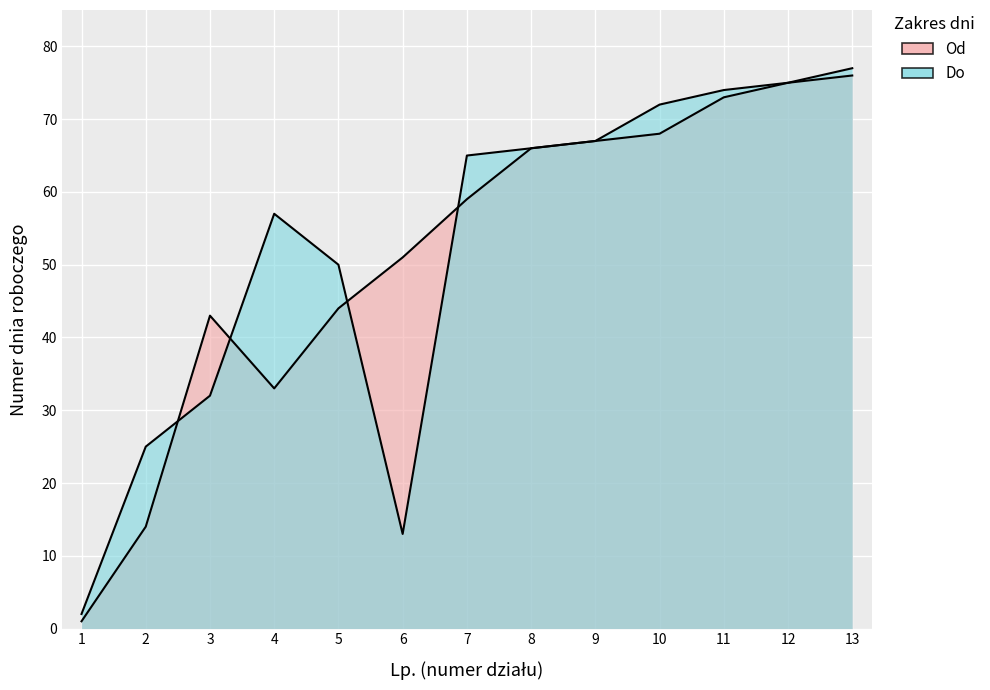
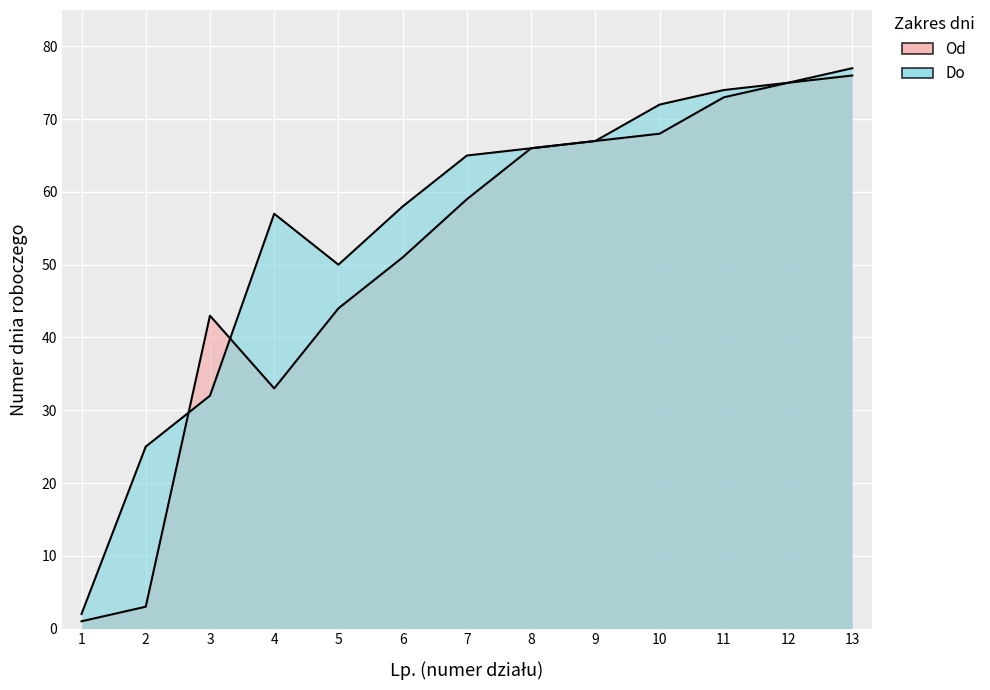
  {
    "Od": {
      "1": 1,
-     "2": 14,
+     "2": 3,
      "3": 43,
      "4": 33,
      "5": 44,
      "6": 51,
      "7": 59,
      "10": 68,
      "11": 73,
      "13": 76
    },
    "Do": {
      "1": 2,
      "2": 25,
      "3": 32,
      "4": 57,
      "5": 50,
-     "6": 13,
+     "6": 58,
      "7": 65,
      "10": 72,
      "11": 74,
      "13": 77
    }
  }
